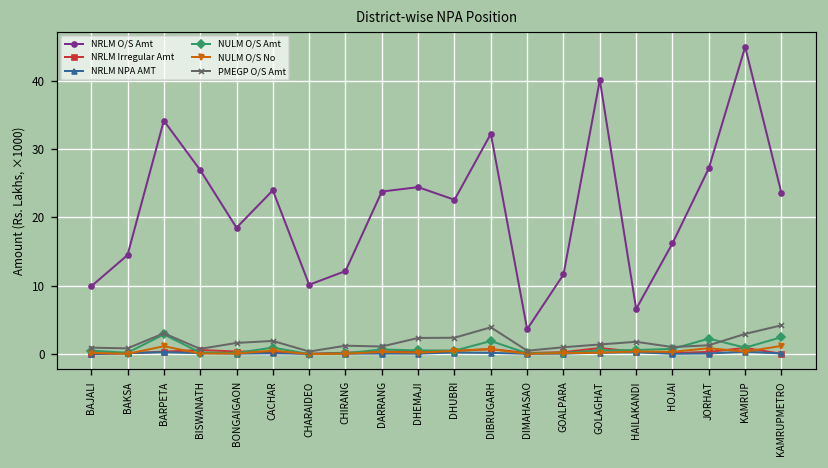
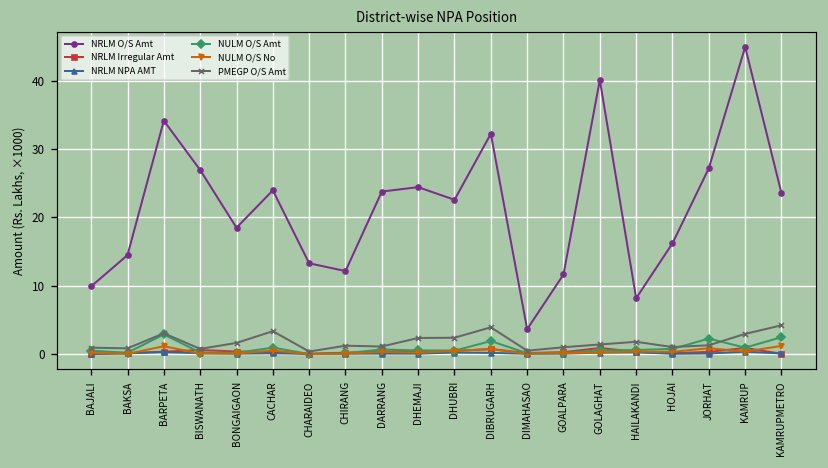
  {
    "NRLM O/S Amt": {
      "BAJALI": 10,
      "BAKSA": 14,
      "BARPETA": 34,
      "BISWANATH": 27,
      "BONGAIGAON": 18,
      "CACHAR": 24,
-     "CHARAIDEO": 10,
+     "CHARAIDEO": 13,
      "CHIRANG": 12,
      "DARRANG": 24,
      "DHEMAJI": 24,
      "DHUBRI": 23,
      "DIBRUGARH": 32,
      "DIMAHASAO": 4,
      "GOALPARA": 12,
      "GOLAGHAT": 40,
-     "HAILAKANDI": 7,
+     "HAILAKANDI": 8,
      "HOJAI": 16,
      "JORHAT": 27,
      "KAMRUP": 45,
      "KAMRUPMETRO": 24
    },
    "NRLM NPA AMT": {
      "DIBRUGARH": 0
    },
    "NULM O/S Amt": {
      "DIBRUGARH": 2,
      "JORHAT": 2,
      "KAMRUPMETRO": 3
    },
    "NULM O/S No": {
      "BARPETA": 1,
      "KAMRUPMETRO": 1
    },
    "PMEGP O/S Amt": {
      "BAKSA": 1,
      "BONGAIGAON": 2,
-     "CACHAR": 2,
+     "CACHAR": 3,
      "CHIRANG": 1,
      "DHEMAJI": 2,
      "DHUBRI": 2,
      "DIBRUGARH": 4,
      "GOALPARA": 1,
      "GOLAGHAT": 1,
      "HAILAKANDI": 2,
      "KAMRUP": 3,
      "KAMRUPMETRO": 4
    }
  }
